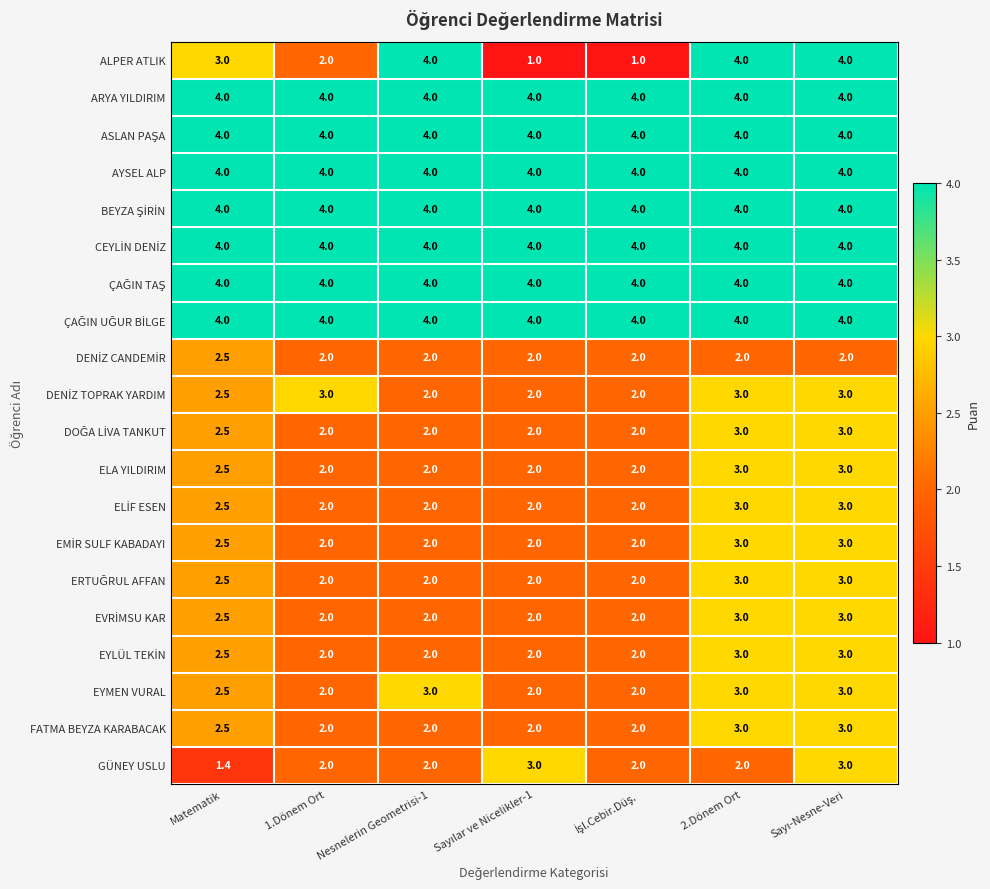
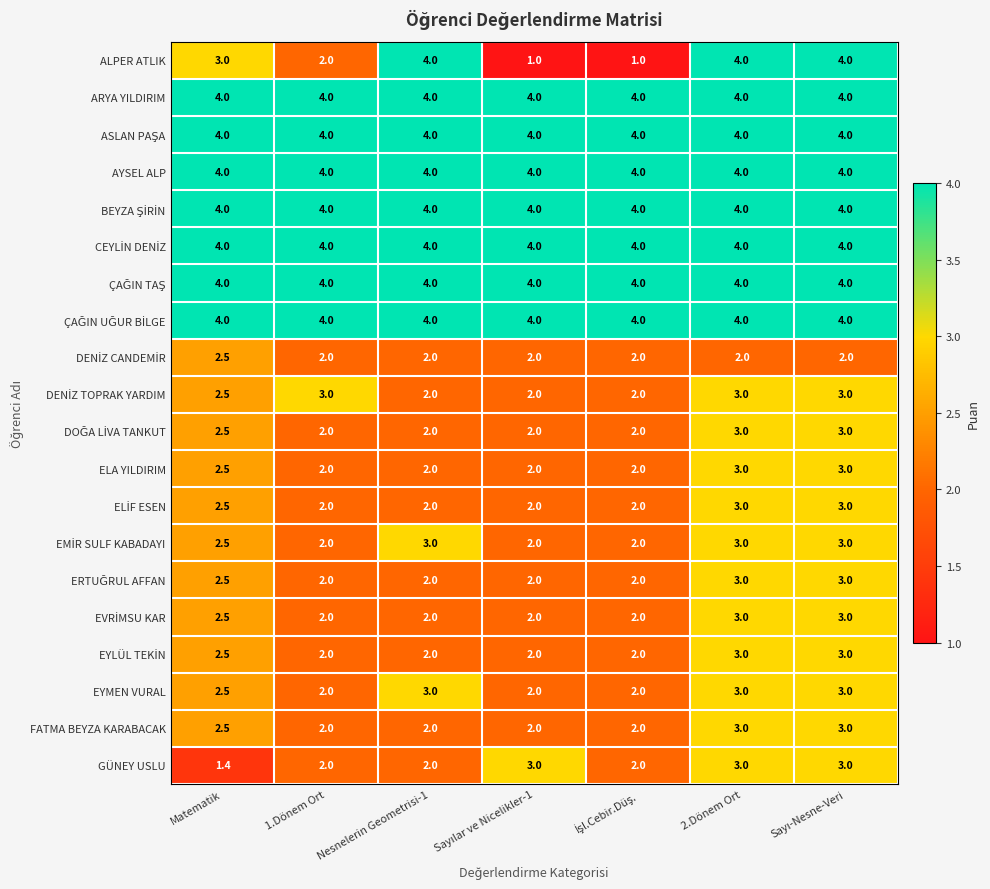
  {
    "ALPER ATLIK": {
      "Matematik": 3.0,
      "1.Dönem Ort": 2.0,
      "Nesnelerin Geometrisi-1": 4.0,
      "Sayılar ve Nicelikler-1": 1.0,
      "İşl.Cebir.Düş.": 1.0,
      "2.Dönem Ort": 4.0,
      "Sayı-Nesne-Veri": 4.0
    },
    "ARYA YILDIRIM": {
      "Matematik": 4.0,
      "1.Dönem Ort": 4.0,
      "Nesnelerin Geometrisi-1": 4.0,
      "Sayılar ve Nicelikler-1": 4.0,
      "İşl.Cebir.Düş.": 4.0,
      "2.Dönem Ort": 4.0,
      "Sayı-Nesne-Veri": 4.0
    },
    "ASLAN PAŞA": {
      "Matematik": 4.0,
      "1.Dönem Ort": 4.0,
      "Nesnelerin Geometrisi-1": 4.0,
      "Sayılar ve Nicelikler-1": 4.0,
      "İşl.Cebir.Düş.": 4.0,
      "2.Dönem Ort": 4.0,
      "Sayı-Nesne-Veri": 4.0
    },
    "AYSEL ALP": {
      "Matematik": 4.0,
      "1.Dönem Ort": 4.0,
      "Nesnelerin Geometrisi-1": 4.0,
      "Sayılar ve Nicelikler-1": 4.0,
      "İşl.Cebir.Düş.": 4.0,
      "2.Dönem Ort": 4.0,
      "Sayı-Nesne-Veri": 4.0
    },
    "BEYZA ŞİRİN": {
      "Matematik": 4.0,
      "1.Dönem Ort": 4.0,
      "Nesnelerin Geometrisi-1": 4.0,
      "Sayılar ve Nicelikler-1": 4.0,
      "İşl.Cebir.Düş.": 4.0,
      "2.Dönem Ort": 4.0,
      "Sayı-Nesne-Veri": 4.0
    },
    "CEYLİN DENİZ": {
      "Matematik": 4.0,
      "1.Dönem Ort": 4.0,
      "Nesnelerin Geometrisi-1": 4.0,
      "Sayılar ve Nicelikler-1": 4.0,
      "İşl.Cebir.Düş.": 4.0,
      "2.Dönem Ort": 4.0,
      "Sayı-Nesne-Veri": 4.0
    },
    "ÇAĞIN TAŞ": {
      "Matematik": 4.0,
      "1.Dönem Ort": 4.0,
      "Nesnelerin Geometrisi-1": 4.0,
      "Sayılar ve Nicelikler-1": 4.0,
      "İşl.Cebir.Düş.": 4.0,
      "2.Dönem Ort": 4.0,
      "Sayı-Nesne-Veri": 4.0
    },
    "ÇAĞIN UĞUR BİLGE": {
      "Matematik": 4.0,
      "1.Dönem Ort": 4.0,
      "Nesnelerin Geometrisi-1": 4.0,
      "Sayılar ve Nicelikler-1": 4.0,
      "İşl.Cebir.Düş.": 4.0,
      "2.Dönem Ort": 4.0,
      "Sayı-Nesne-Veri": 4.0
    },
    "DENİZ CANDEMİR": {
      "Matematik": 2.5,
      "1.Dönem Ort": 2.0,
      "Nesnelerin Geometrisi-1": 2.0,
      "Sayılar ve Nicelikler-1": 2.0,
      "İşl.Cebir.Düş.": 2.0,
      "2.Dönem Ort": 2.0,
      "Sayı-Nesne-Veri": 2.0
    },
    "DENİZ TOPRAK YARDIM": {
      "Matematik": 2.5,
      "1.Dönem Ort": 3.0,
      "Nesnelerin Geometrisi-1": 2.0,
      "Sayılar ve Nicelikler-1": 2.0,
      "İşl.Cebir.Düş.": 2.0,
      "2.Dönem Ort": 3.0,
      "Sayı-Nesne-Veri": 3.0
    },
    "DOĞA LİVA TANKUT": {
      "Matematik": 2.5,
      "1.Dönem Ort": 2.0,
      "Nesnelerin Geometrisi-1": 2.0,
      "Sayılar ve Nicelikler-1": 2.0,
      "İşl.Cebir.Düş.": 2.0,
      "2.Dönem Ort": 3.0,
      "Sayı-Nesne-Veri": 3.0
    },
    "ELA YILDIRIM": {
      "Matematik": 2.5,
      "1.Dönem Ort": 2.0,
      "Nesnelerin Geometrisi-1": 2.0,
      "Sayılar ve Nicelikler-1": 2.0,
      "İşl.Cebir.Düş.": 2.0,
      "2.Dönem Ort": 3.0,
      "Sayı-Nesne-Veri": 3.0
    },
    "ELİF ESEN": {
      "Matematik": 2.5,
      "1.Dönem Ort": 2.0,
      "Nesnelerin Geometrisi-1": 2.0,
      "Sayılar ve Nicelikler-1": 2.0,
      "İşl.Cebir.Düş.": 2.0,
      "2.Dönem Ort": 3.0,
      "Sayı-Nesne-Veri": 3.0
    },
    "EMİR SULF KABADAYI": {
      "Matematik": 2.5,
      "1.Dönem Ort": 2.0,
-     "Nesnelerin Geometrisi-1": 2.0,
+     "Nesnelerin Geometrisi-1": 3.0,
      "Sayılar ve Nicelikler-1": 2.0,
      "İşl.Cebir.Düş.": 2.0,
      "2.Dönem Ort": 3.0,
      "Sayı-Nesne-Veri": 3.0
    },
    "ERTUĞRUL AFFAN": {
      "Matematik": 2.5,
      "1.Dönem Ort": 2.0,
      "Nesnelerin Geometrisi-1": 2.0,
      "Sayılar ve Nicelikler-1": 2.0,
      "İşl.Cebir.Düş.": 2.0,
      "2.Dönem Ort": 3.0,
      "Sayı-Nesne-Veri": 3.0
    },
    "EVRİMSU KAR": {
      "Matematik": 2.5,
      "1.Dönem Ort": 2.0,
      "Nesnelerin Geometrisi-1": 2.0,
      "Sayılar ve Nicelikler-1": 2.0,
      "İşl.Cebir.Düş.": 2.0,
      "2.Dönem Ort": 3.0,
      "Sayı-Nesne-Veri": 3.0
    },
    "EYLÜL TEKİN": {
      "Matematik": 2.5,
      "1.Dönem Ort": 2.0,
      "Nesnelerin Geometrisi-1": 2.0,
      "Sayılar ve Nicelikler-1": 2.0,
      "İşl.Cebir.Düş.": 2.0,
      "2.Dönem Ort": 3.0,
      "Sayı-Nesne-Veri": 3.0
    },
    "EYMEN VURAL": {
      "Matematik": 2.5,
      "1.Dönem Ort": 2.0,
      "Nesnelerin Geometrisi-1": 3.0,
      "Sayılar ve Nicelikler-1": 2.0,
      "İşl.Cebir.Düş.": 2.0,
      "2.Dönem Ort": 3.0,
      "Sayı-Nesne-Veri": 3.0
    },
    "FATMA BEYZA KARABACAK": {
      "Matematik": 2.5,
      "1.Dönem Ort": 2.0,
      "Nesnelerin Geometrisi-1": 2.0,
      "Sayılar ve Nicelikler-1": 2.0,
      "İşl.Cebir.Düş.": 2.0,
      "2.Dönem Ort": 3.0,
      "Sayı-Nesne-Veri": 3.0
    },
    "GÜNEY USLU": {
      "Matematik": 1.4,
      "1.Dönem Ort": 2.0,
      "Nesnelerin Geometrisi-1": 2.0,
      "Sayılar ve Nicelikler-1": 3.0,
      "İşl.Cebir.Düş.": 2.0,
-     "2.Dönem Ort": 2.0,
+     "2.Dönem Ort": 3.0,
      "Sayı-Nesne-Veri": 3.0
    }
  }
